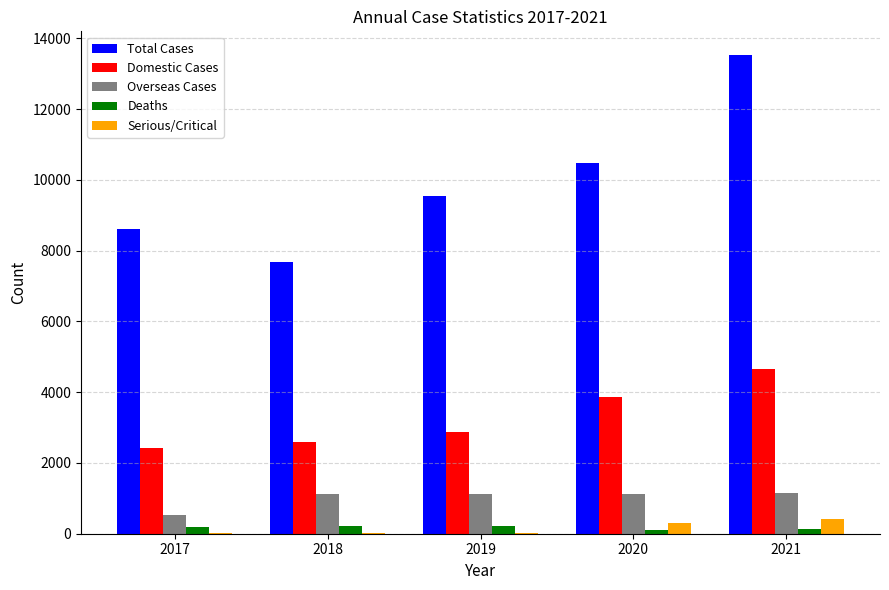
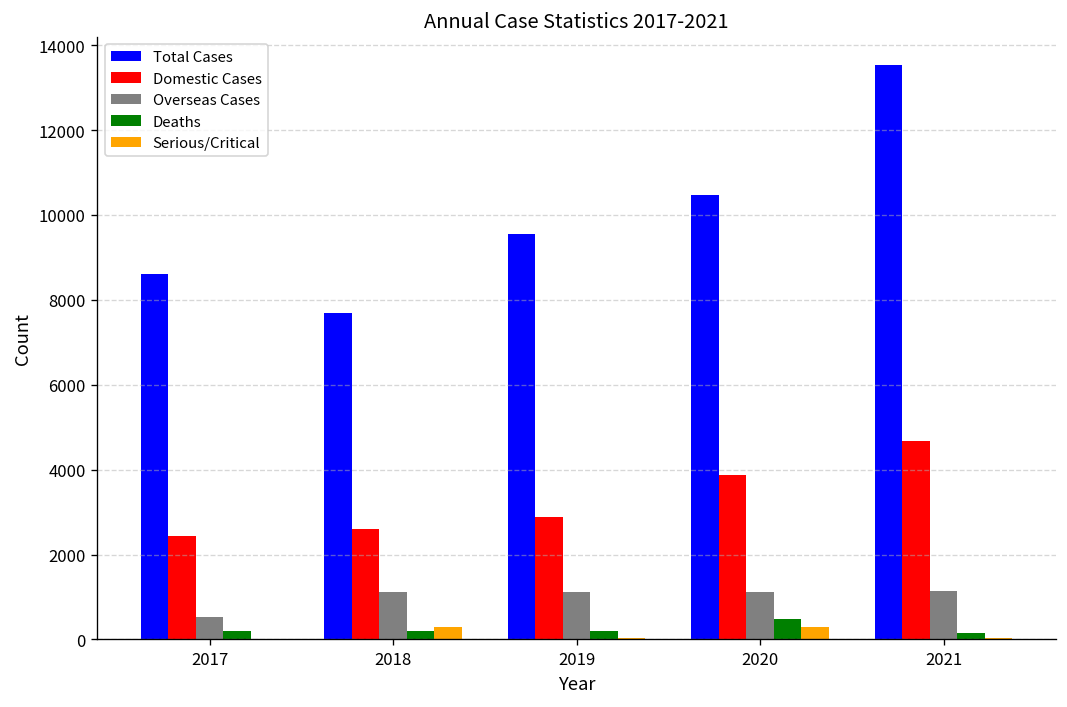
  {
    "Total Cases": {
      "2017": 8600,
      "2018": 7700,
      "2019": 9500,
      "2020": 10500,
      "2021": 13500
    },
    "Domestic Cases": {
      "2017": 2400,
      "2018": 2600,
      "2019": 2900,
      "2020": 3900,
      "2021": 4700
    },
    "Overseas Cases": {
      "2017": 500,
      "2018": 1100,
      "2019": 1100,
      "2020": 1100,
      "2021": 1100
    },
    "Deaths": {
      "2017": 200,
      "2018": 200,
      "2019": 200,
-     "2020": 100,
+     "2020": 500,
      "2021": 100
    },
    "Serious/Critical": {
-     "2018": 0,
+     "2018": 300,
      "2020": 300,
-     "2021": 400
+     "2021": 0
    }
  }
